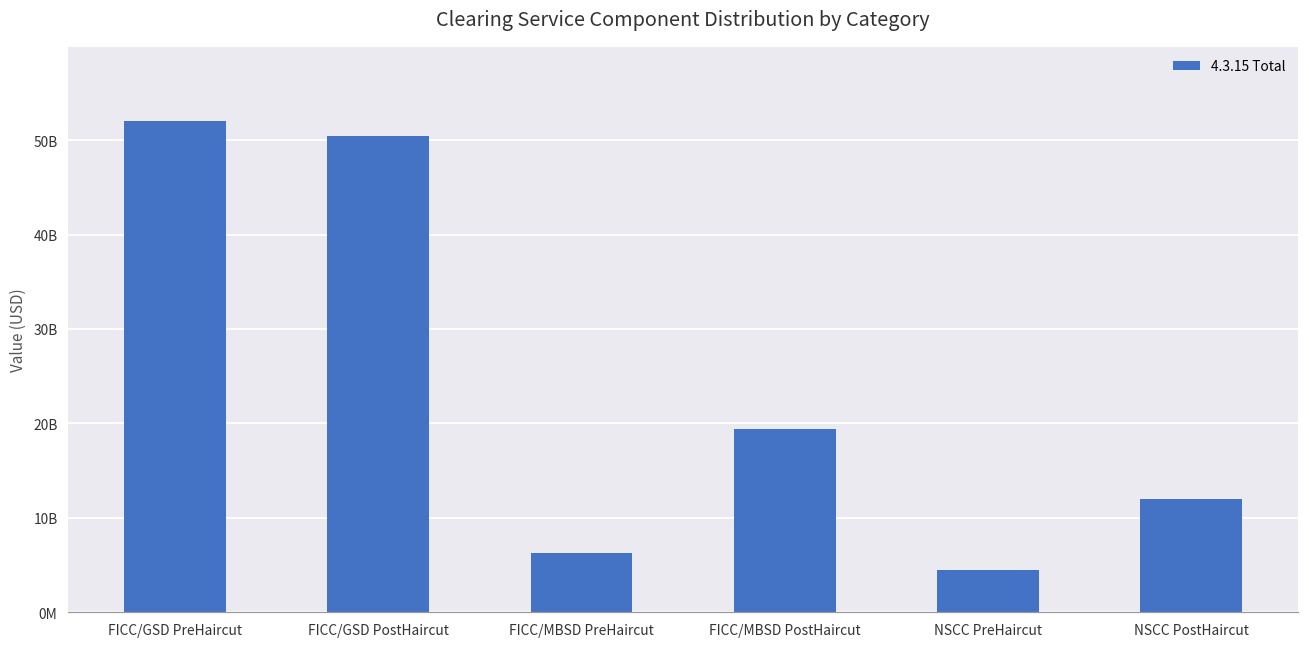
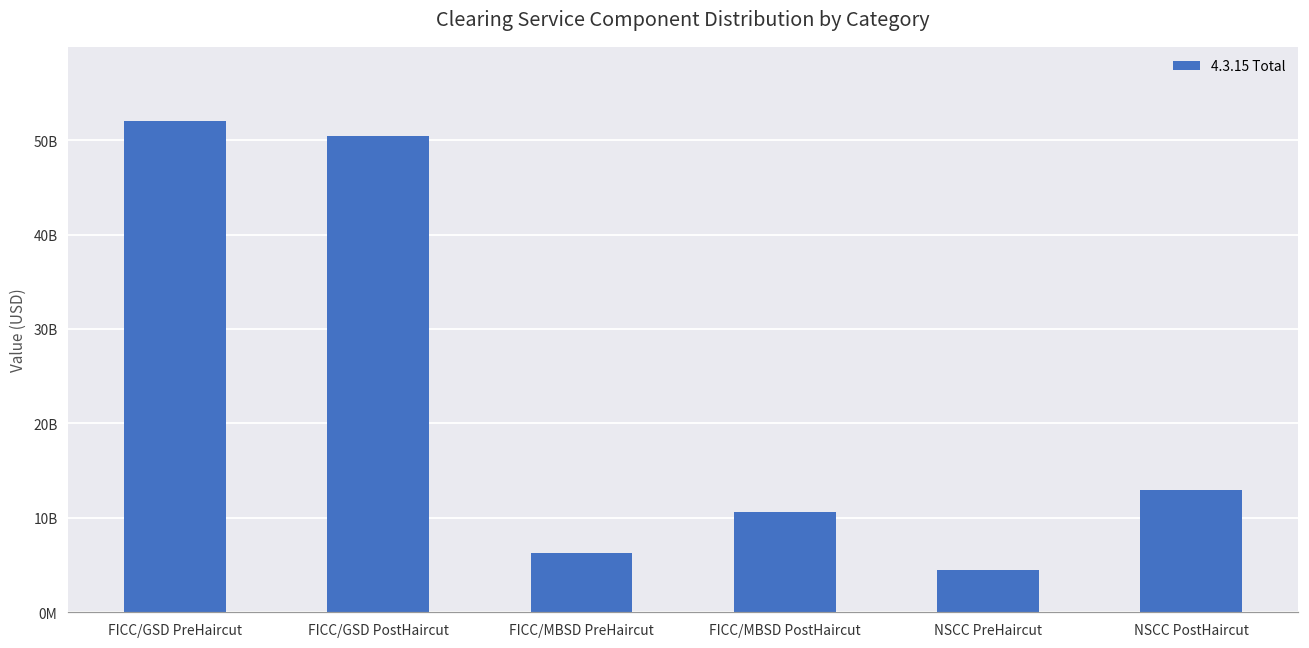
  {
    "FICC/GSD PreHaircut": 52000000000,
    "FICC/GSD PostHaircut": 50000000000,
    "FICC/MBSD PreHaircut": 6000000000,
-   "FICC/MBSD PostHaircut": 19000000000,
+   "FICC/MBSD PostHaircut": 11000000000,
    "NSCC PreHaircut": 4000000000,
-   "NSCC PostHaircut": 12000000000
+   "NSCC PostHaircut": 13000000000
  }
